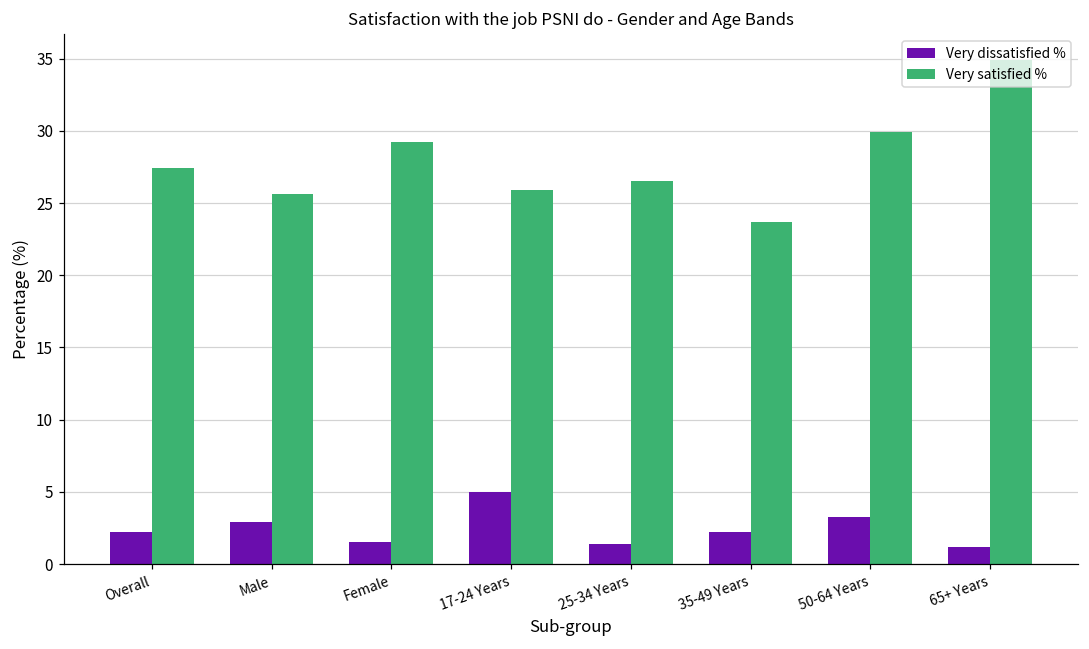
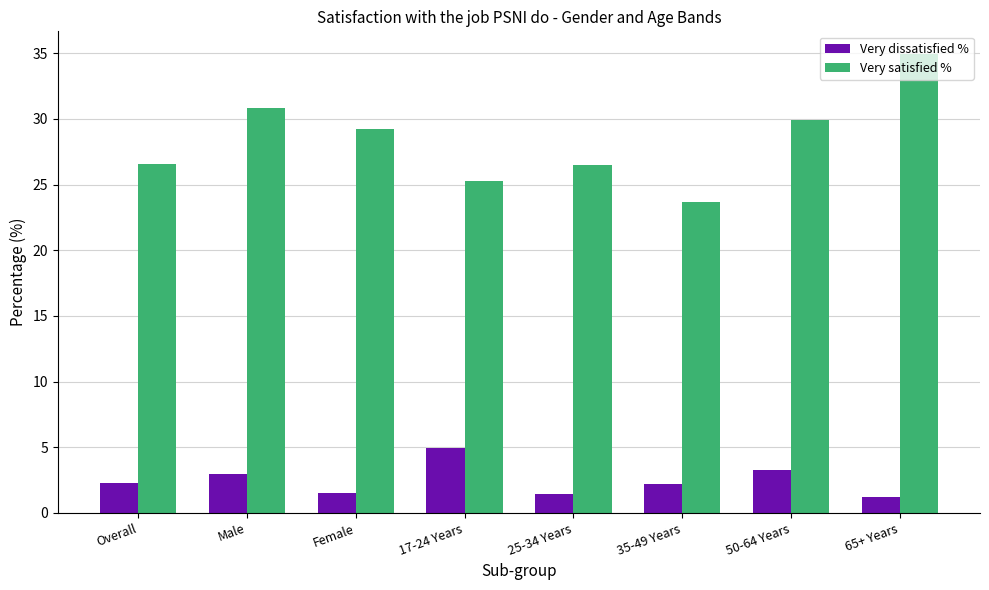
  {
    "Very dissatisfied %": {
      "Overall": 2.2,
      "Male": 2.9,
      "Female": 1.5,
      "17-24 Years": 5.0,
      "25-34 Years": 1.4,
      "35-49 Years": 2.2,
      "50-64 Years": 3.2,
      "65+ Years": 1.2
    },
    "Very satisfied %": {
-     "Overall": 27.4,
-     "Male": 25.7,
+     "Overall": 26.6,
+     "Male": 30.8,
      "Female": 29.2,
-     "17-24 Years": 25.9,
+     "17-24 Years": 25.3,
      "25-34 Years": 26.5,
      "35-49 Years": 23.7,
      "50-64 Years": 29.9
    }
  }
